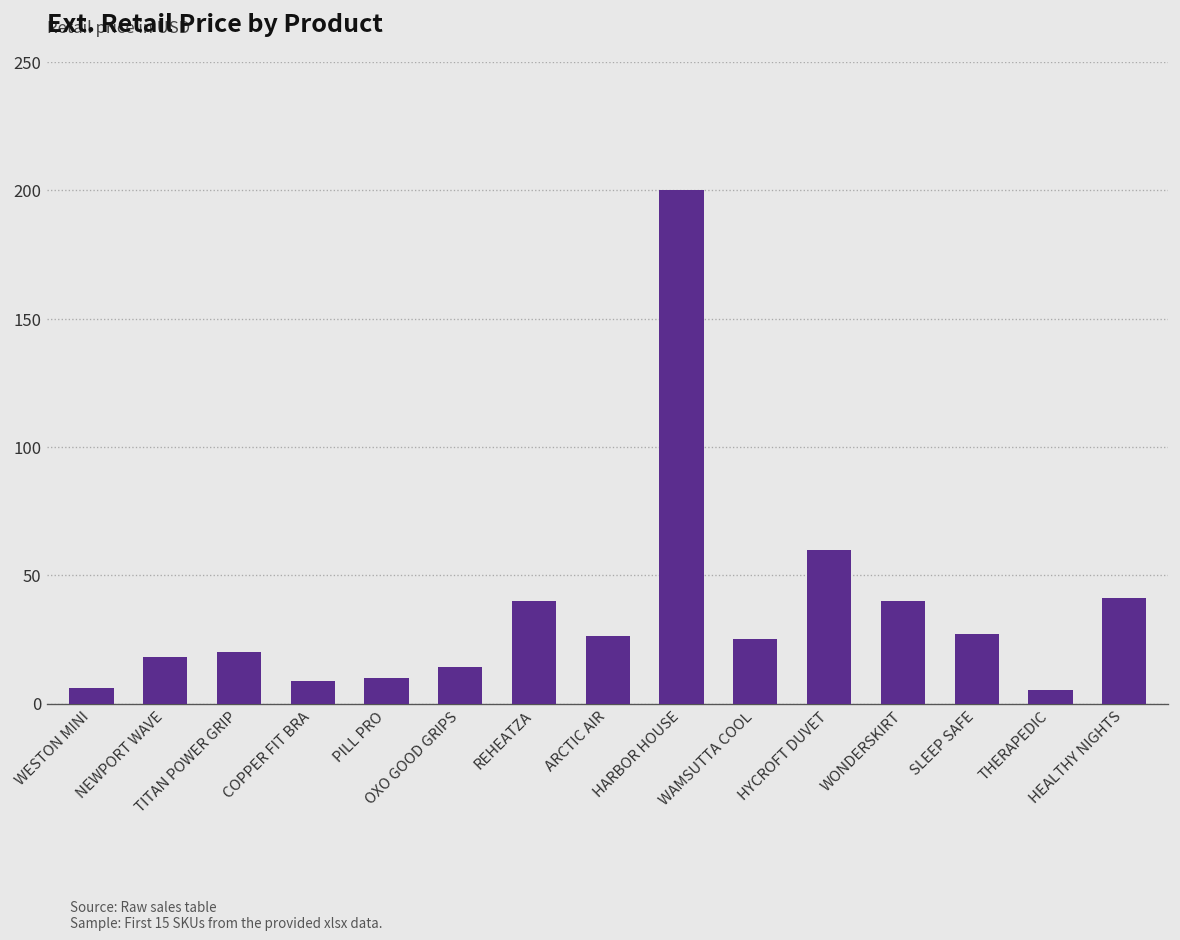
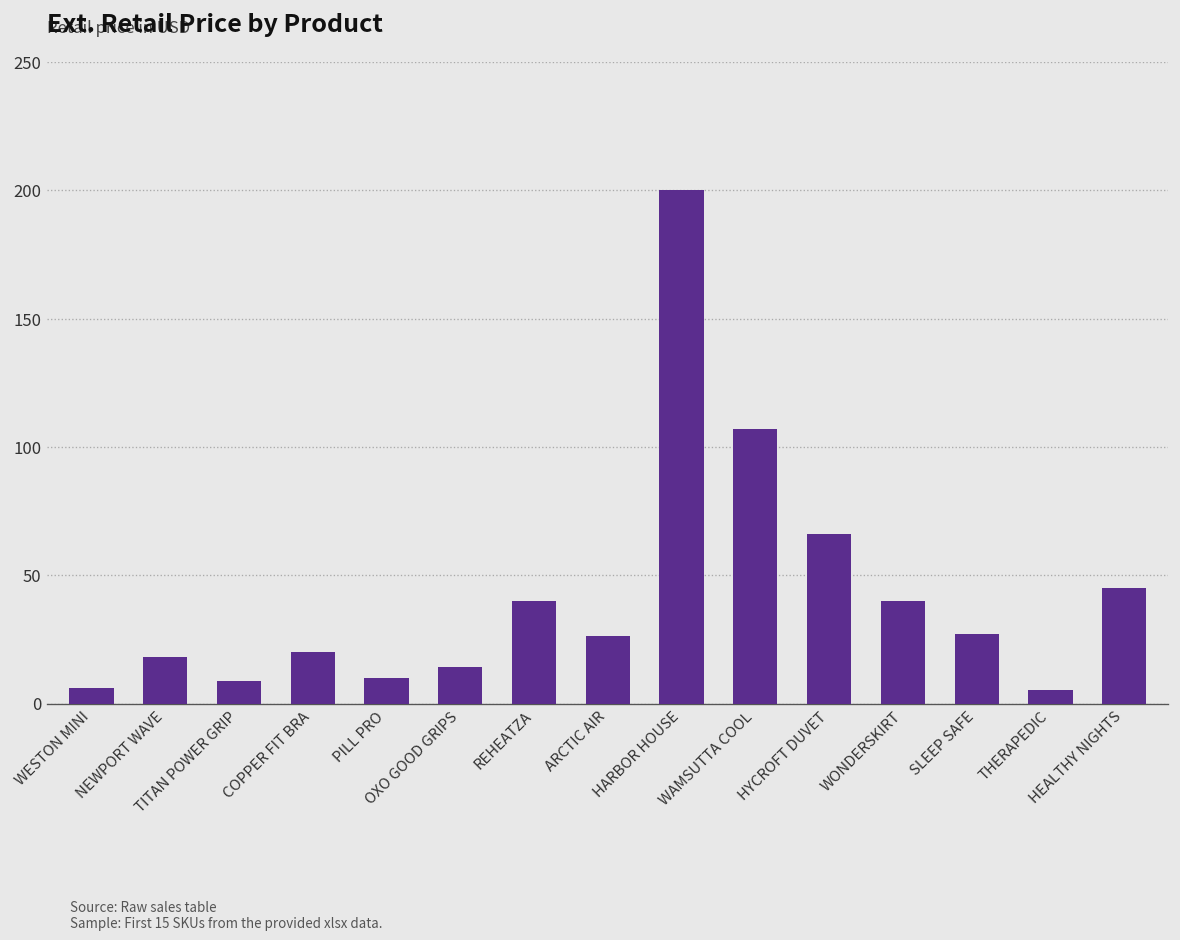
  {
    "WESTON MINI": 6,
    "NEWPORT WAVE": 18,
-   "TITAN POWER GRIP": 20,
-   "COPPER FIT BRA": 9,
+   "TITAN POWER GRIP": 9,
+   "COPPER FIT BRA": 20,
    "PILL PRO": 10,
    "OXO GOOD GRIPS": 14,
    "REHEATZA": 40,
    "ARCTIC AIR": 26,
    "HARBOR HOUSE": 200,
-   "WAMSUTTA COOL": 25,
-   "HYCROFT DUVET": 60,
+   "WAMSUTTA COOL": 107,
+   "HYCROFT DUVET": 66,
    "WONDERSKIRT": 40,
    "SLEEP SAFE": 27,
    "THERAPEDIC": 5,
-   "HEALTHY NIGHTS": 41
+   "HEALTHY NIGHTS": 45
  }
